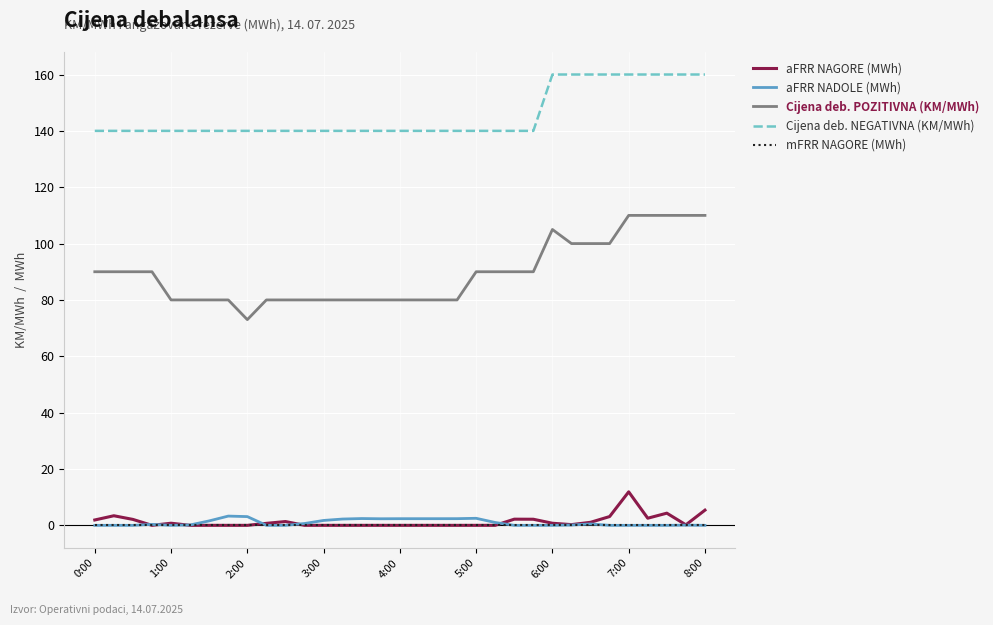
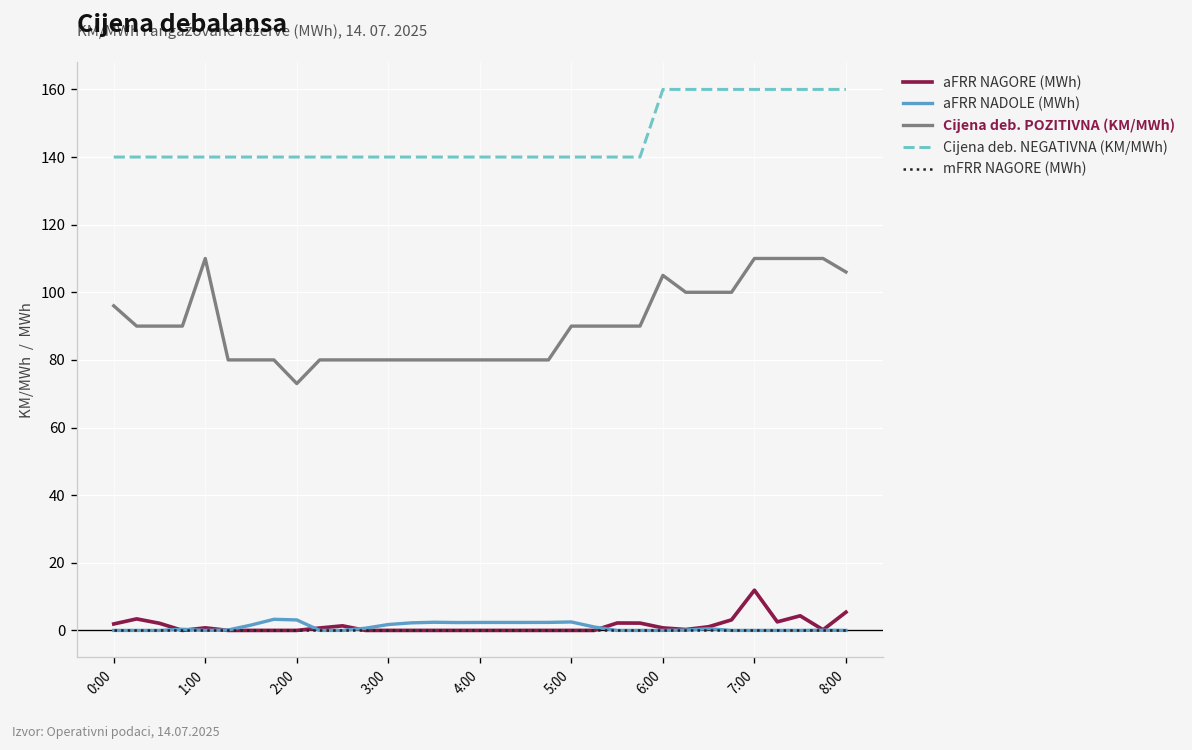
  {
    "aFRR NAGORE (MWh)": {
      "0:00": 2,
      "7:00": 12,
      "8:00": 5
    },
    "Cijena deb. POZITIVNA (KM/MWh)": {
-     "0:00": 90,
-     "1:00": 80,
+     "0:00": 96,
+     "1:00": 110,
      "2:00": 73,
      "3:00": 80,
      "4:00": 80,
      "5:00": 90,
      "6:00": 105,
      "7:00": 110,
-     "8:00": 110
+     "8:00": 106
    }
  }
